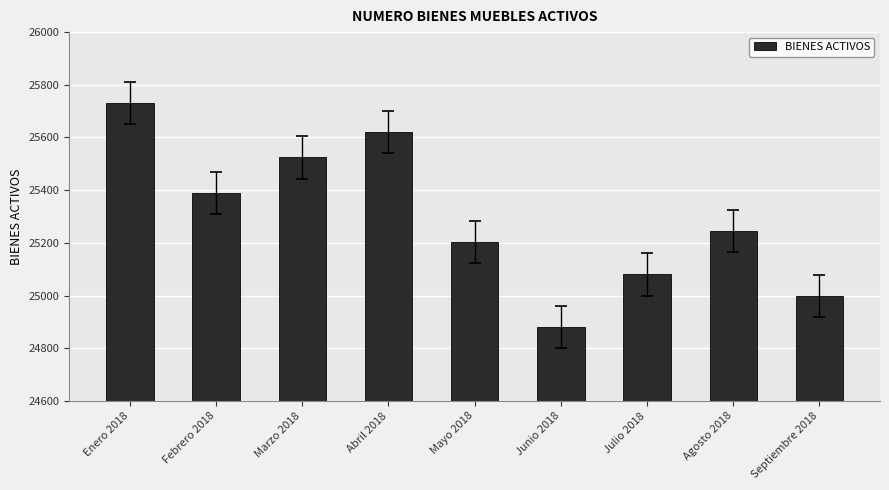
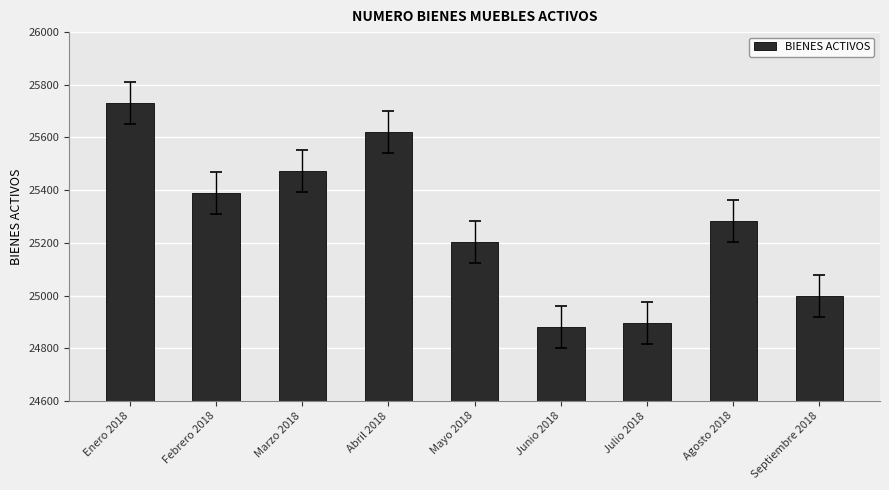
  {
    "BIENES ACTIVOS": {
      "Enero 2018": 25730,
      "Febrero 2018": 25390,
-     "Marzo 2018": 25520,
+     "Marzo 2018": 25470,
      "Abril 2018": 25620,
      "Mayo 2018": 25200,
      "Junio 2018": 24880,
-     "Julio 2018": 25080,
-     "Agosto 2018": 25250,
+     "Julio 2018": 24900,
+     "Agosto 2018": 25280,
      "Septiembre 2018": 25000
    }
  }
